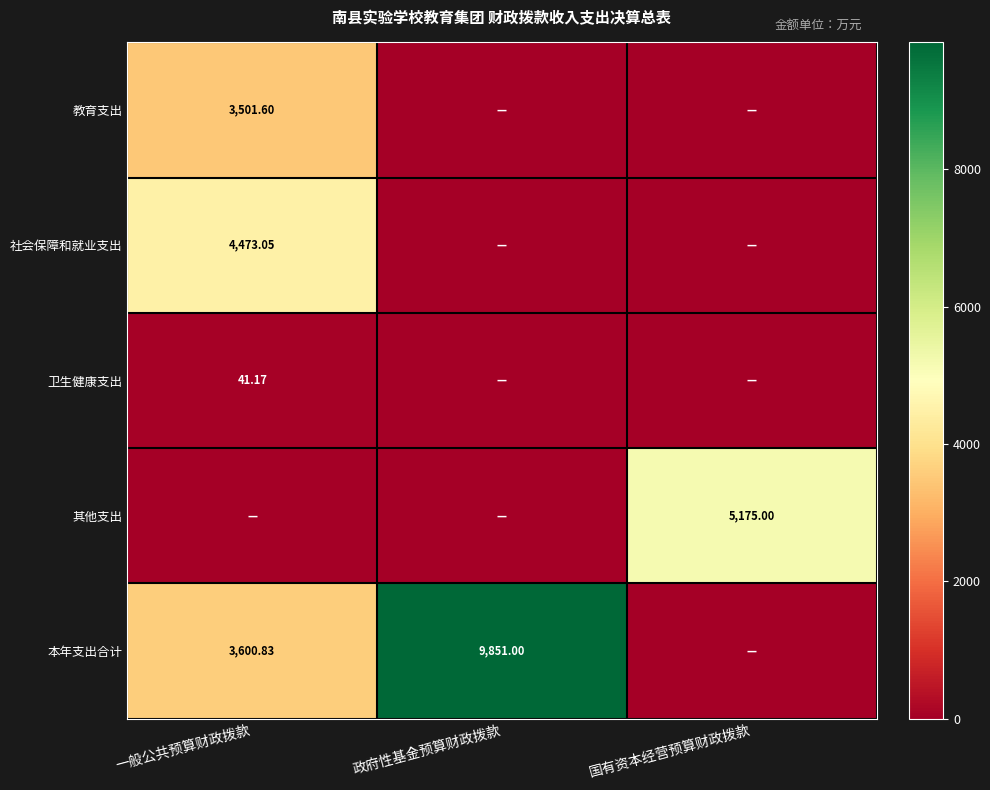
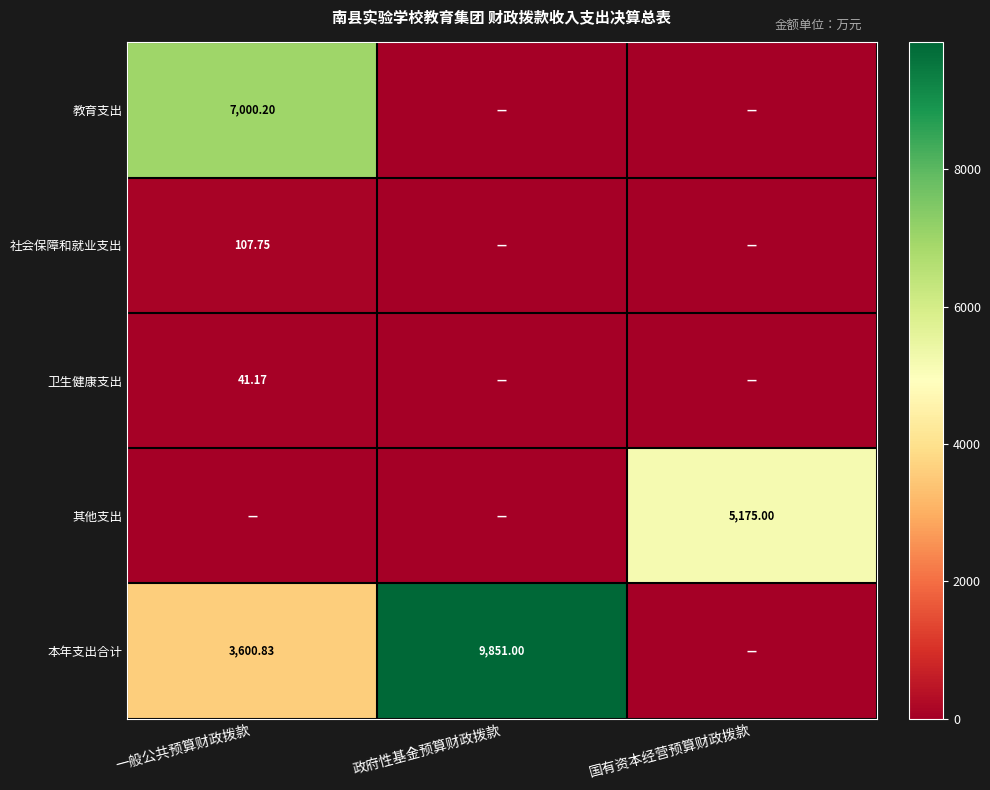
  {
    "教育支出": {
-     "一般公共预算财政拨款": "3,501.60"
+     "一般公共预算财政拨款": "7,000.20"
    },
    "社会保障和就业支出": {
-     "一般公共预算财政拨款": "4,473.05"
+     "一般公共预算财政拨款": "107.75"
    },
    "卫生健康支出": {
      "一般公共预算财政拨款": "41.17"
    },
    "其他支出": {
      "国有资本经营预算财政拨款": "5,175.00"
    },
    "本年支出合计": {
      "一般公共预算财政拨款": "3,600.83",
      "政府性基金预算财政拨款": "9,851.00"
    }
  }
